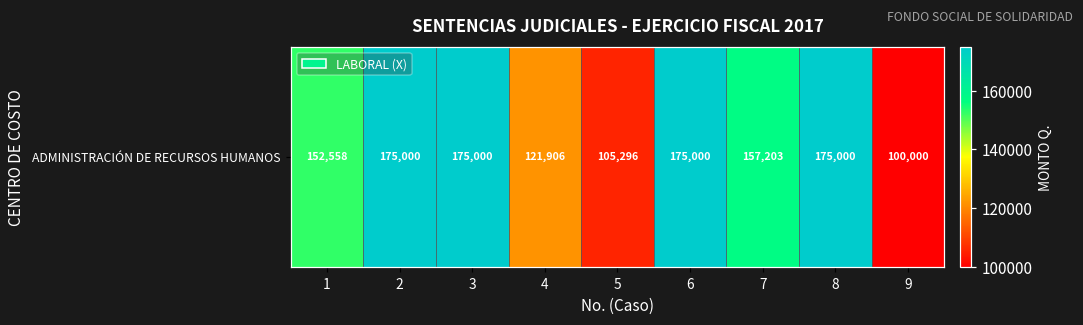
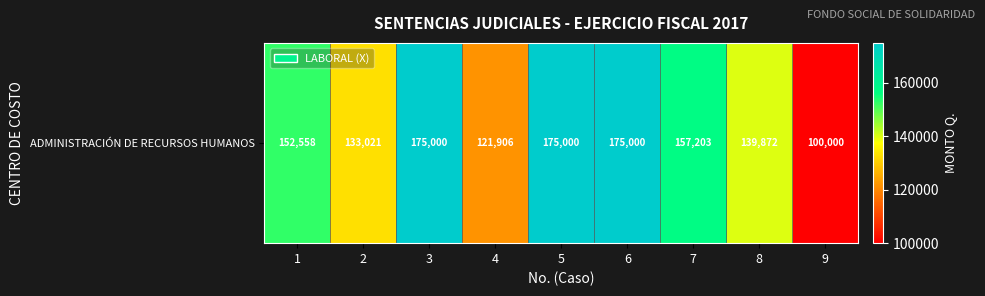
  {
    "ADMINISTRACIÓN DE RECURSOS HUMANOS": {
      "1": "152,558",
-     "2": "175,000",
+     "2": "133,021",
      "3": "175,000",
      "4": "121,906",
-     "5": "105,296",
+     "5": "175,000",
      "6": "175,000",
      "7": "157,203",
-     "8": "175,000",
+     "8": "139,872",
      "9": "100,000"
    }
  }
